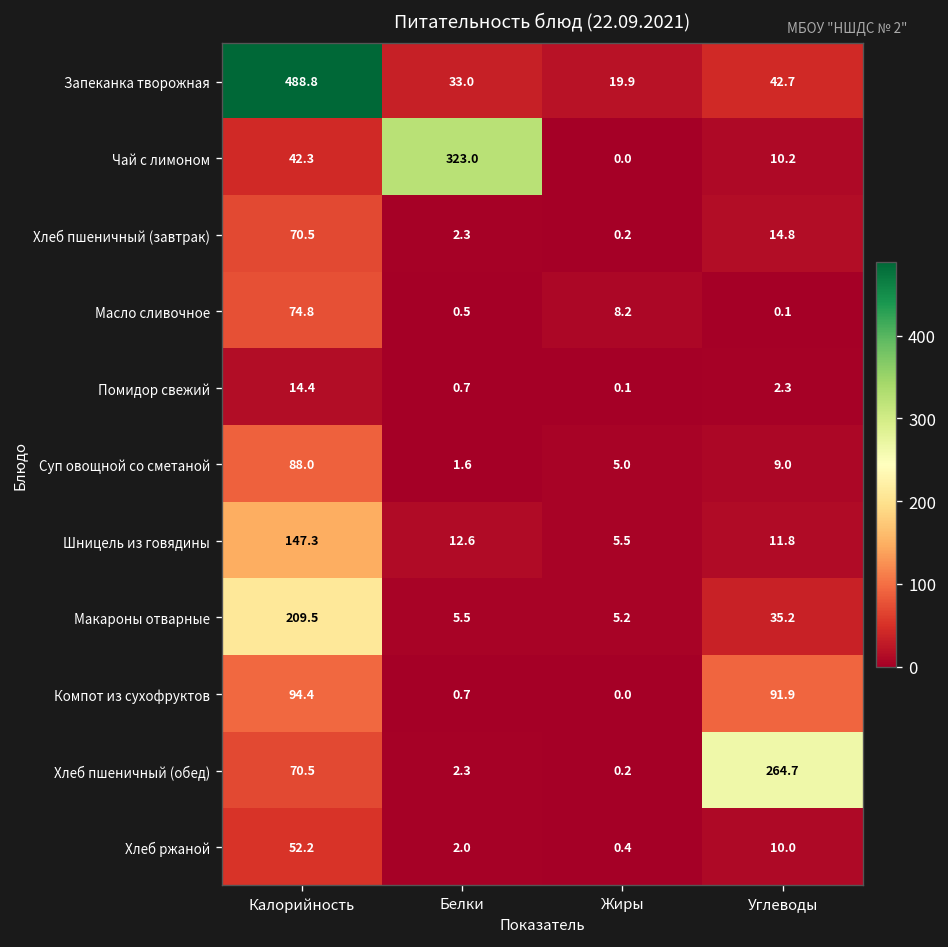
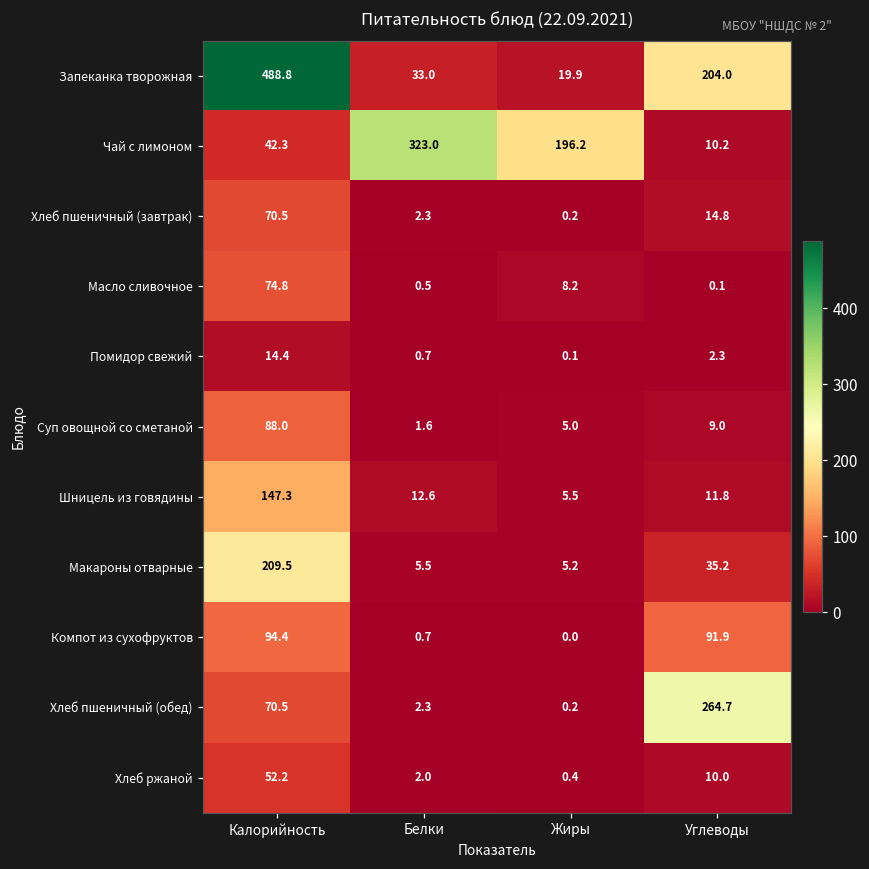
  {
    "Запеканка творожная": {
      "Калорийность": 488.8,
      "Белки": 33.0,
      "Жиры": 19.9,
-     "Углеводы": 42.7
+     "Углеводы": 204.0
    },
    "Чай с лимоном": {
      "Калорийность": 42.3,
      "Белки": 323.0,
-     "Жиры": 0.0,
+     "Жиры": 196.2,
      "Углеводы": 10.2
    },
    "Хлеб пшеничный (завтрак)": {
      "Калорийность": 70.5,
      "Белки": 2.3,
      "Жиры": 0.2,
      "Углеводы": 14.8
    },
    "Масло сливочное": {
      "Калорийность": 74.8,
      "Белки": 0.5,
      "Жиры": 8.2,
      "Углеводы": 0.1
    },
    "Помидор свежий": {
      "Калорийность": 14.4,
      "Белки": 0.7,
      "Жиры": 0.1,
      "Углеводы": 2.3
    },
    "Суп овощной со сметаной": {
      "Калорийность": 88.0,
      "Белки": 1.6,
      "Жиры": 5.0,
      "Углеводы": 9.0
    },
    "Шницель из говядины": {
      "Калорийность": 147.3,
      "Белки": 12.6,
      "Жиры": 5.5,
      "Углеводы": 11.8
    },
    "Макароны отварные": {
      "Калорийность": 209.5,
      "Белки": 5.5,
      "Жиры": 5.2,
      "Углеводы": 35.2
    },
    "Компот из сухофруктов": {
      "Калорийность": 94.4,
      "Белки": 0.7,
      "Жиры": 0.0,
      "Углеводы": 91.9
    },
    "Хлеб пшеничный (обед)": {
      "Калорийность": 70.5,
      "Белки": 2.3,
      "Жиры": 0.2,
      "Углеводы": 264.7
    },
    "Хлеб ржаной": {
      "Калорийность": 52.2,
      "Белки": 2.0,
      "Жиры": 0.4,
      "Углеводы": 10.0
    }
  }
